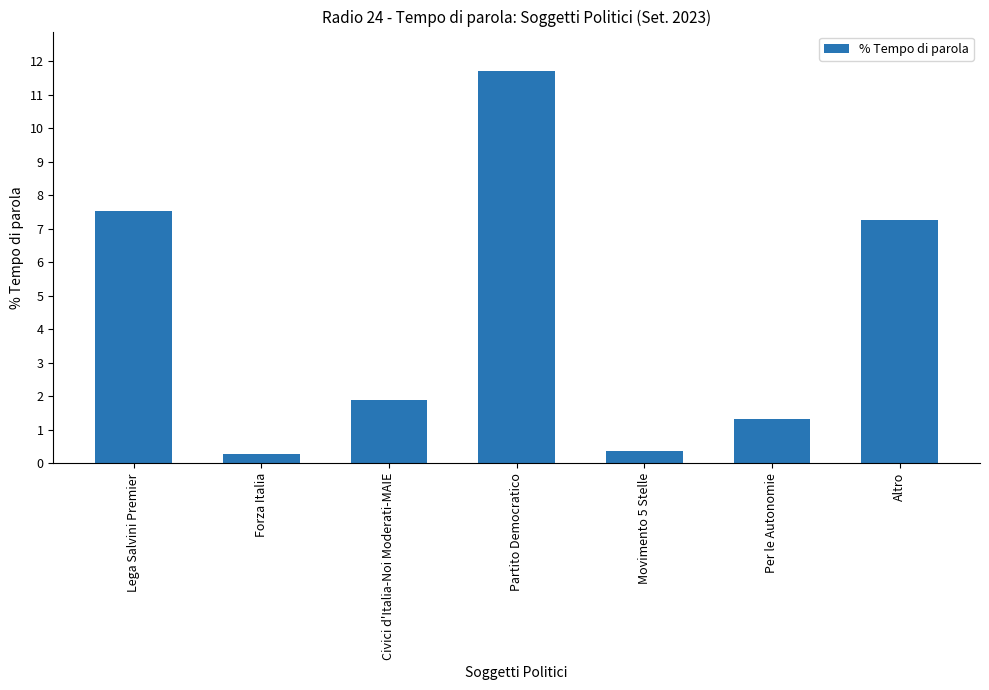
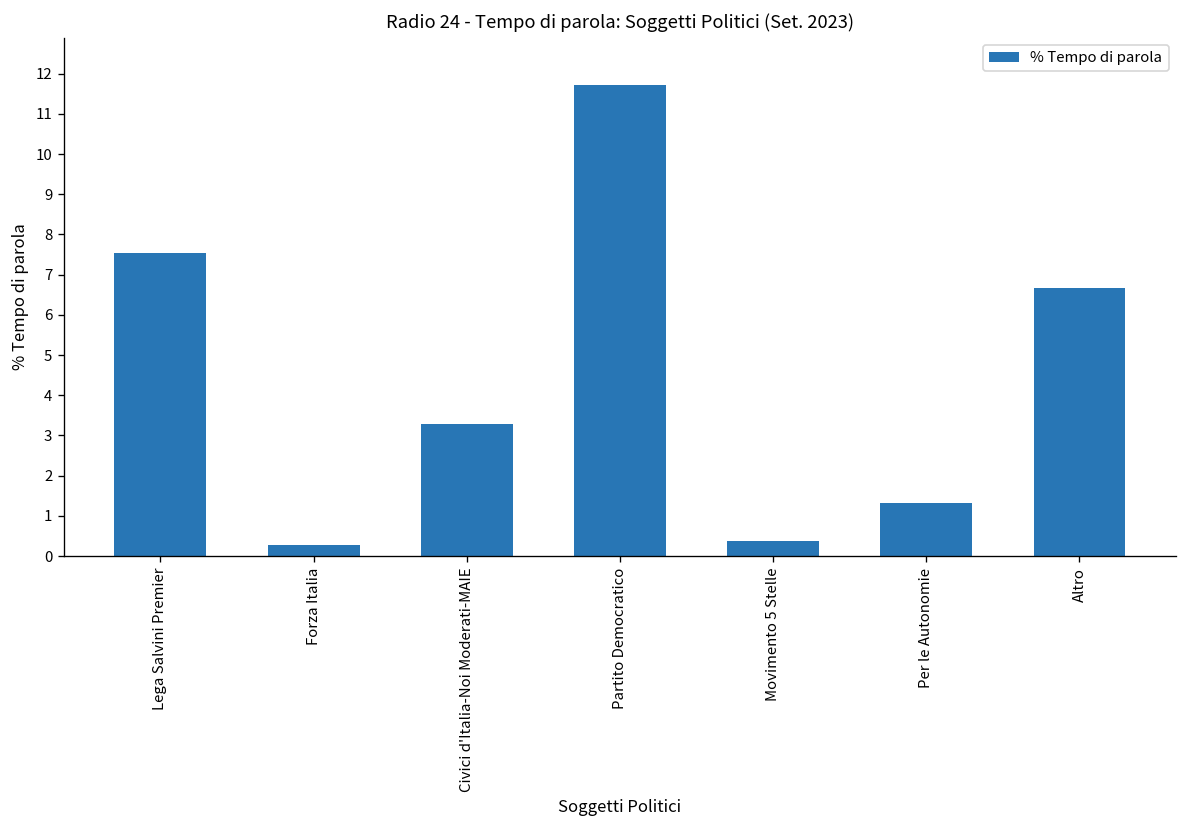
  {
    "Lega Salvini Premier": 7.5,
    "Forza Italia": 0.3,
-   "Civici d'Italia-Noi Moderati-MAIE": 1.9,
+   "Civici d'Italia-Noi Moderati-MAIE": 3.3,
    "Partito Democratico": 11.7,
    "Movimento 5 Stelle": 0.4,
    "Per le Autonomie": 1.3,
-   "Altro": 7.3
+   "Altro": 6.7
  }
